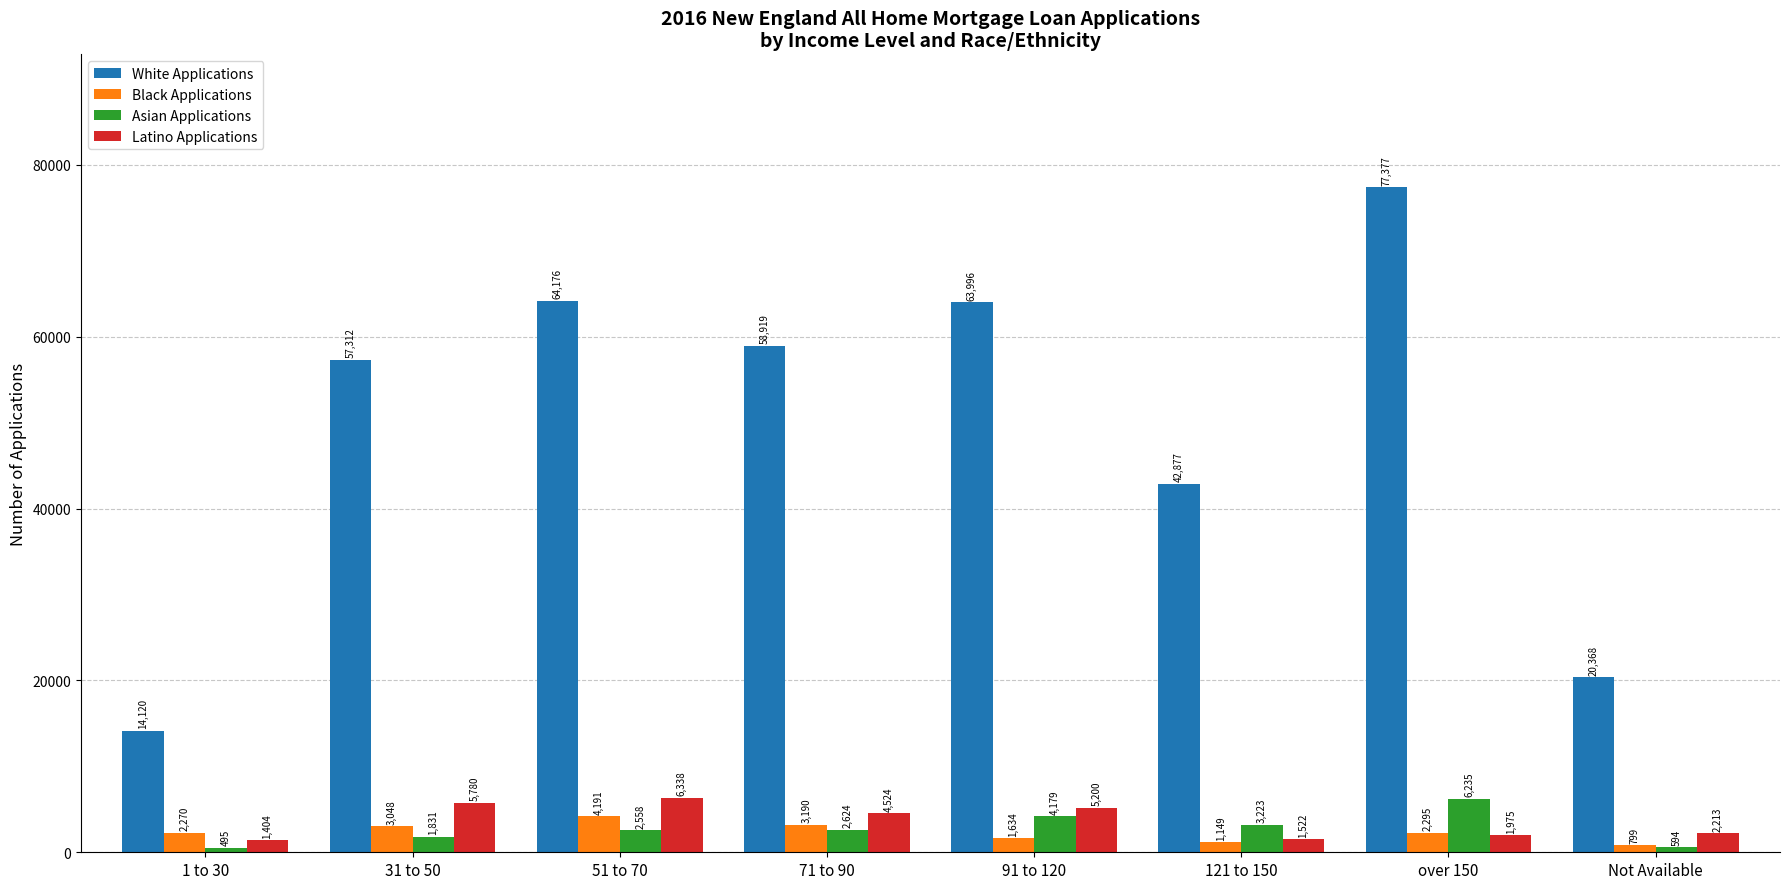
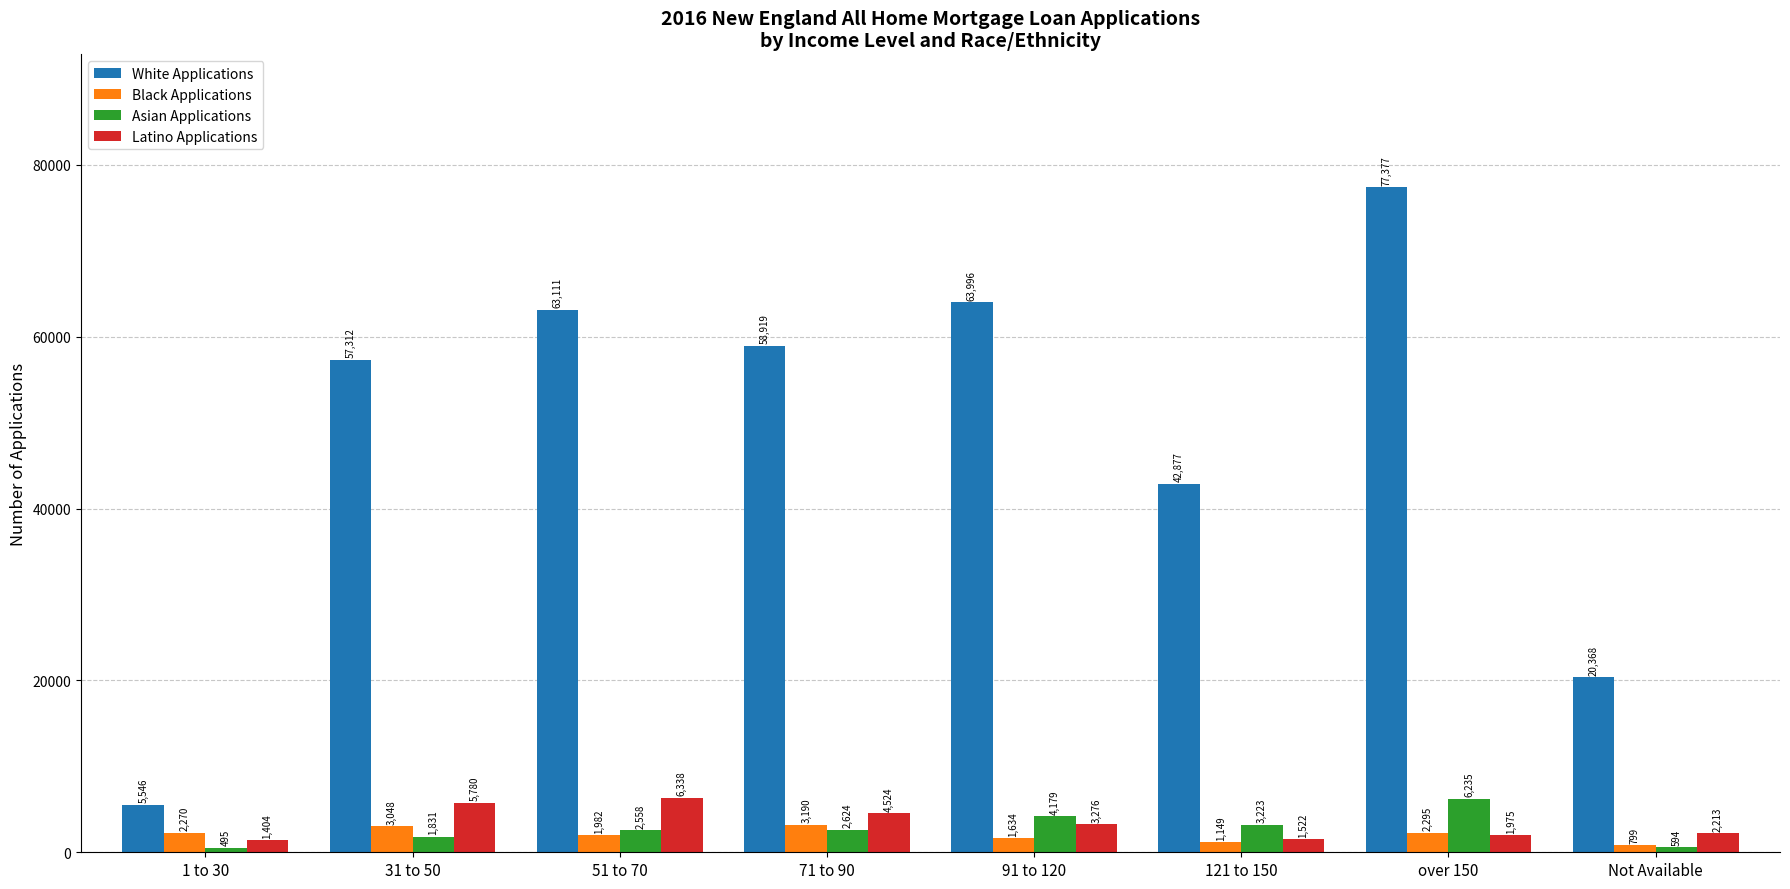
  {
    "White Applications": {
-     "1 to 30": "14,120",
+     "1 to 30": "5,546",
      "31 to 50": "57,312",
-     "51 to 70": "64,176",
+     "51 to 70": "63,111",
      "71 to 90": "58,919",
      "91 to 120": "63,996",
      "121 to 150": "42,877",
      "over 150": "77,377",
      "Not Available": "20,368"
    },
    "Black Applications": {
      "1 to 30": "2,270",
      "31 to 50": "3,048",
-     "51 to 70": "4,191",
+     "51 to 70": "1,982",
      "71 to 90": "3,190",
      "91 to 120": "1,634",
      "121 to 150": "1,149",
      "over 150": "2,295",
      "Not Available": "799"
    },
    "Asian Applications": {
      "1 to 30": "495",
      "31 to 50": "1,831",
      "51 to 70": "2,558",
      "71 to 90": "2,624",
      "91 to 120": "4,179",
      "121 to 150": "3,223",
      "over 150": "6,235",
      "Not Available": "594"
    },
    "Latino Applications": {
      "1 to 30": "1,404",
      "31 to 50": "5,780",
      "51 to 70": "6,338",
      "71 to 90": "4,524",
-     "91 to 120": "5,200",
+     "91 to 120": "3,276",
      "121 to 150": "1,522",
      "over 150": "1,975",
      "Not Available": "2,213"
    }
  }
